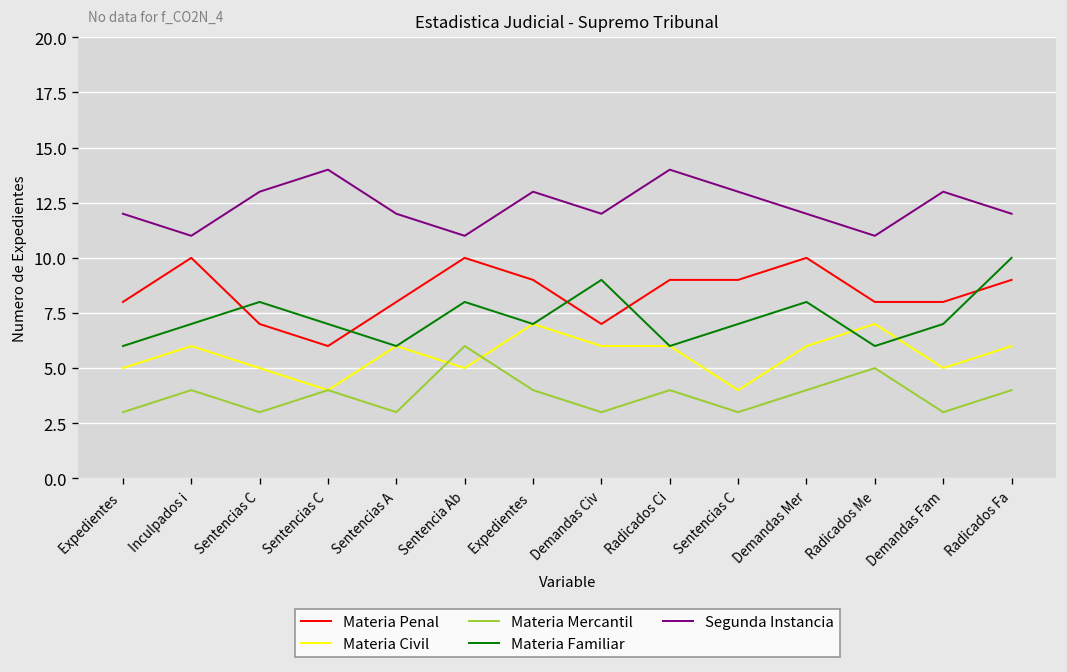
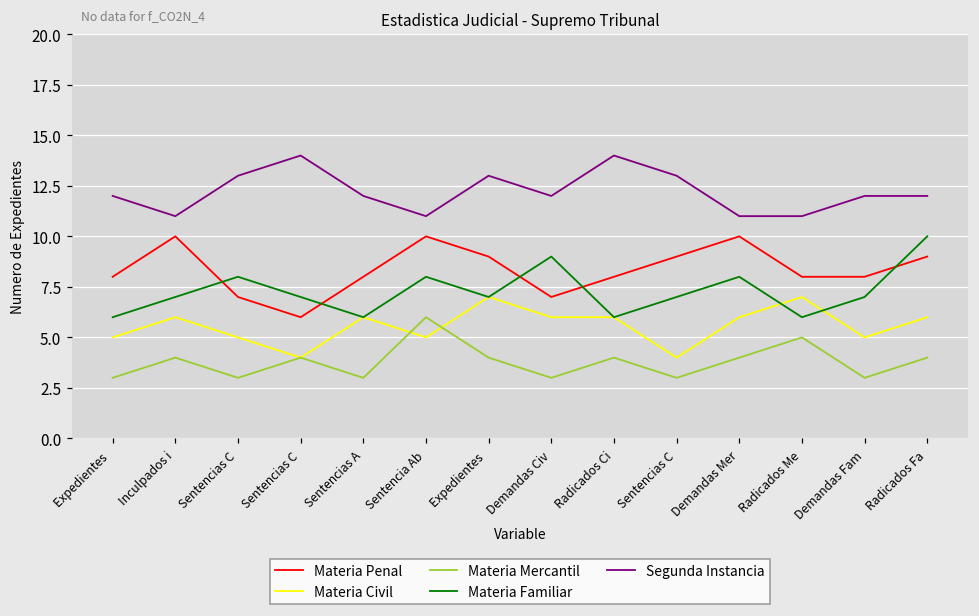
  {
    "Materia Penal": {
      "Inculpados i": 10,
      "Sentencias A": 8,
      "Sentencia Ab": 10,
      "Demandas Civ": 7,
-     "Radicados Ci": 9,
+     "Radicados Ci": 8,
      "Demandas Mer": 10,
      "Radicados Me": 8,
      "Demandas Fam": 8,
      "Radicados Fa": 9
    },
    "Materia Civil": {
      "Inculpados i": 6,
      "Sentencia Ab": 5,
      "Demandas Civ": 6,
      "Demandas Mer": 6,
      "Radicados Me": 7,
      "Demandas Fam": 5,
      "Radicados Fa": 6
    },
    "Materia Mercantil": {
      "Inculpados i": 4,
      "Sentencias A": 3,
      "Sentencia Ab": 6,
      "Demandas Civ": 3,
      "Radicados Ci": 4,
      "Demandas Mer": 4,
      "Radicados Me": 5,
      "Demandas Fam": 3,
      "Radicados Fa": 4
    },
    "Materia Familiar": {
      "Inculpados i": 7,
      "Sentencia Ab": 8,
      "Demandas Civ": 9,
      "Demandas Mer": 8,
      "Radicados Me": 6,
      "Demandas Fam": 7,
      "Radicados Fa": 10
    },
    "Segunda Instancia": {
      "Inculpados i": 11,
      "Sentencias A": 12,
      "Sentencia Ab": 11,
      "Demandas Civ": 12,
      "Radicados Ci": 14,
-     "Demandas Mer": 12,
+     "Demandas Mer": 11,
      "Radicados Me": 11,
-     "Demandas Fam": 13,
+     "Demandas Fam": 12,
      "Radicados Fa": 12
    }
  }
